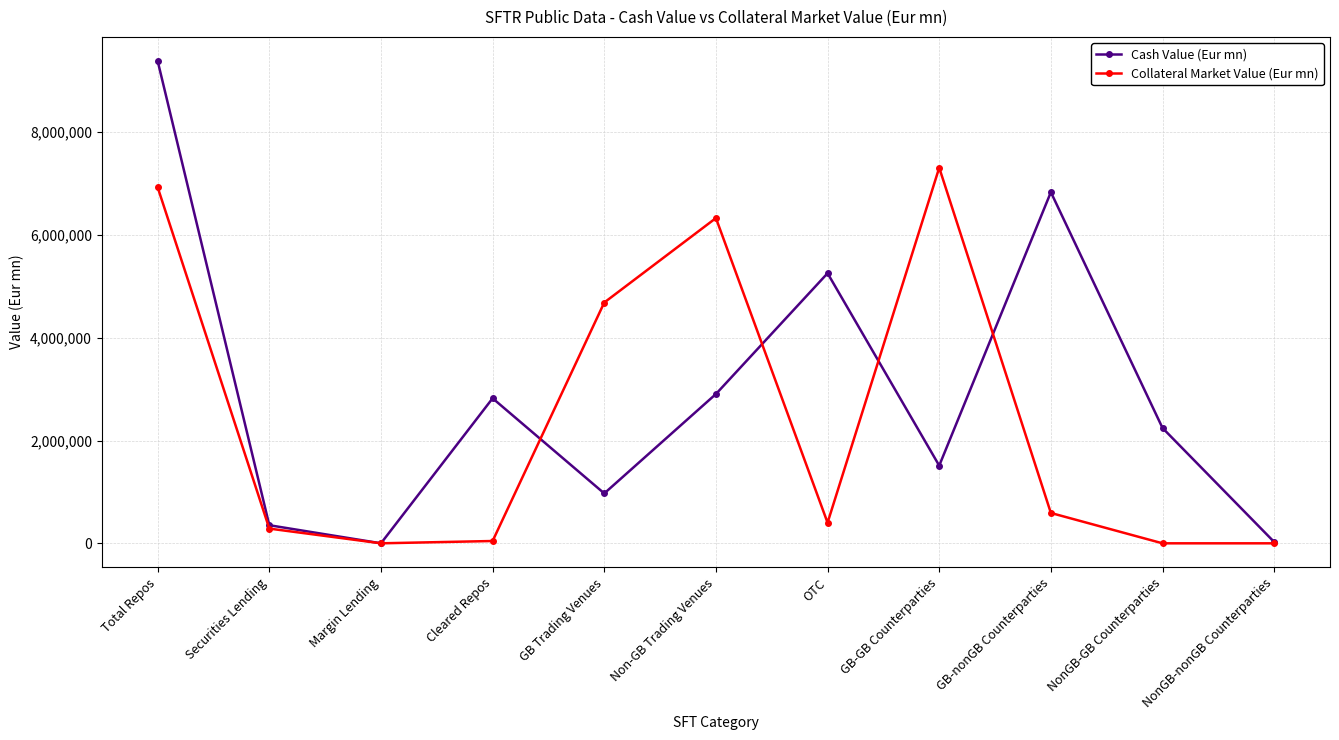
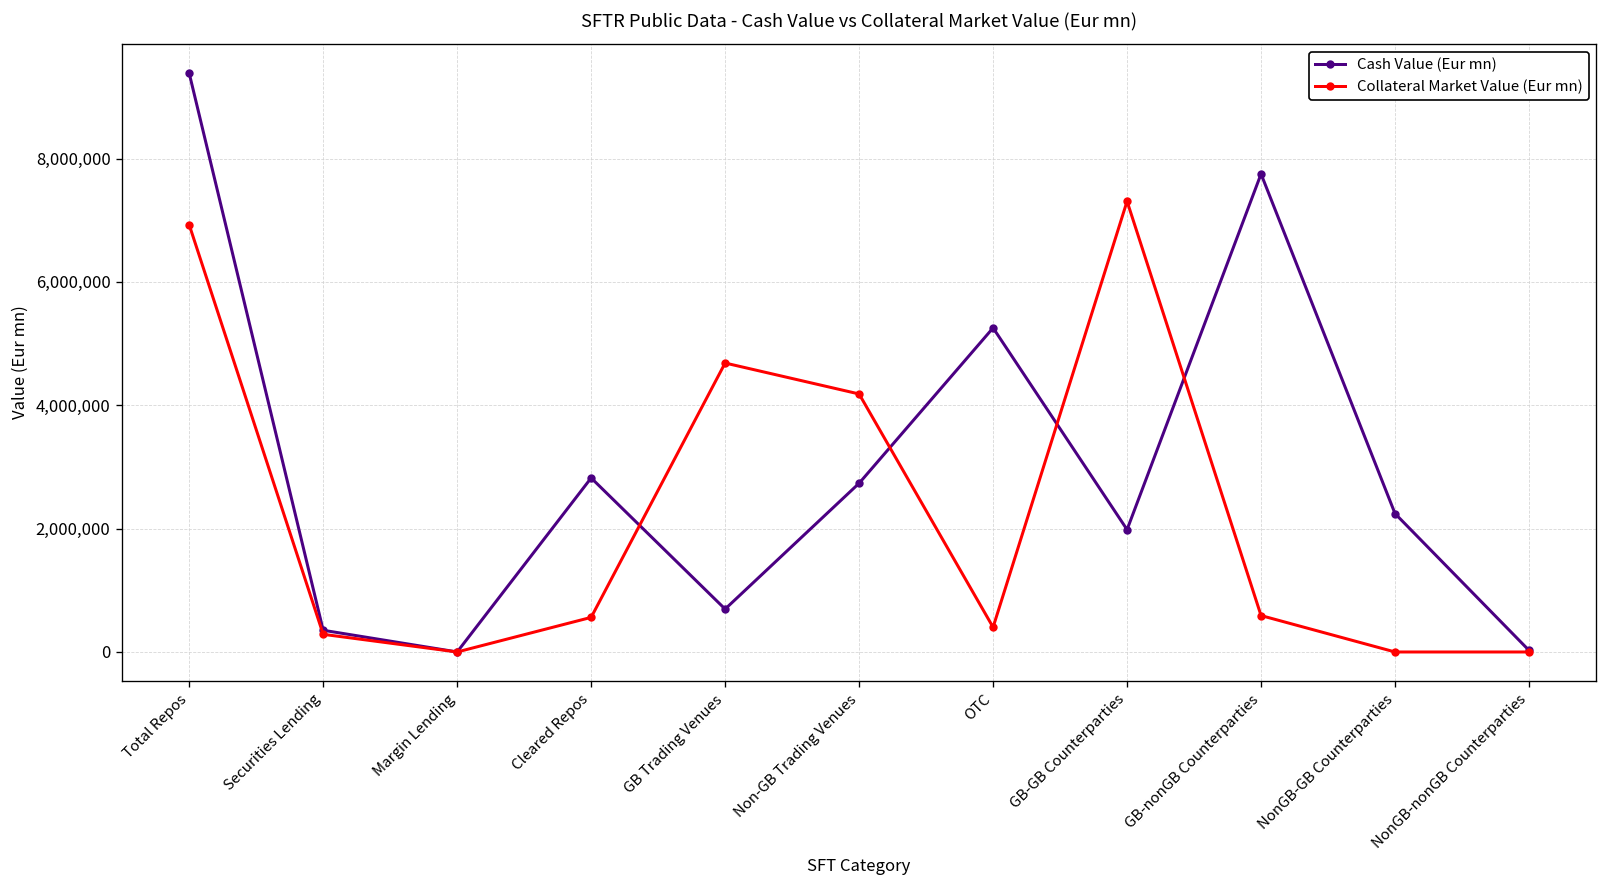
  {
    "Cash Value (Eur mn)": {
      "Total Repos": "9,400,000",
      "Securities Lending": "400,000",
      "Cleared Repos": "2,800,000",
-     "GB Trading Venues": "1,000,000",
-     "Non-GB Trading Venues": "2,900,000",
+     "GB Trading Venues": "700,000",
+     "Non-GB Trading Venues": "2,700,000",
      "OTC": "5,300,000",
-     "GB-GB Counterparties": "1,500,000",
-     "GB-nonGB Counterparties": "6,800,000",
+     "GB-GB Counterparties": "2,000,000",
+     "GB-nonGB Counterparties": "7,800,000",
      "NonGB-GB Counterparties": "2,200,000"
    },
    "Collateral Market Value (Eur mn)": {
      "Total Repos": "6,900,000",
      "Securities Lending": "300,000",
-     "Cleared Repos": "0",
+     "Cleared Repos": "600,000",
      "GB Trading Venues": "4,700,000",
-     "Non-GB Trading Venues": "6,300,000",
+     "Non-GB Trading Venues": "4,200,000",
      "OTC": "400,000",
      "GB-GB Counterparties": "7,300,000",
      "GB-nonGB Counterparties": "600,000",
      "NonGB-GB Counterparties": "0"
    }
  }
